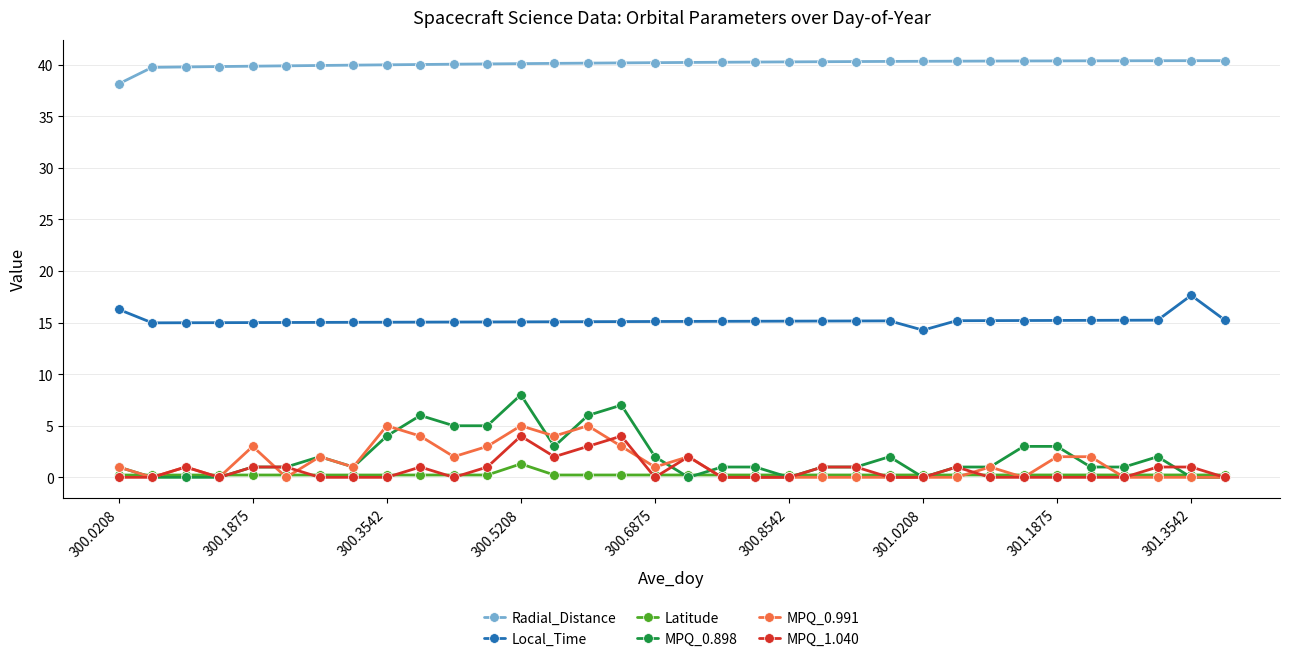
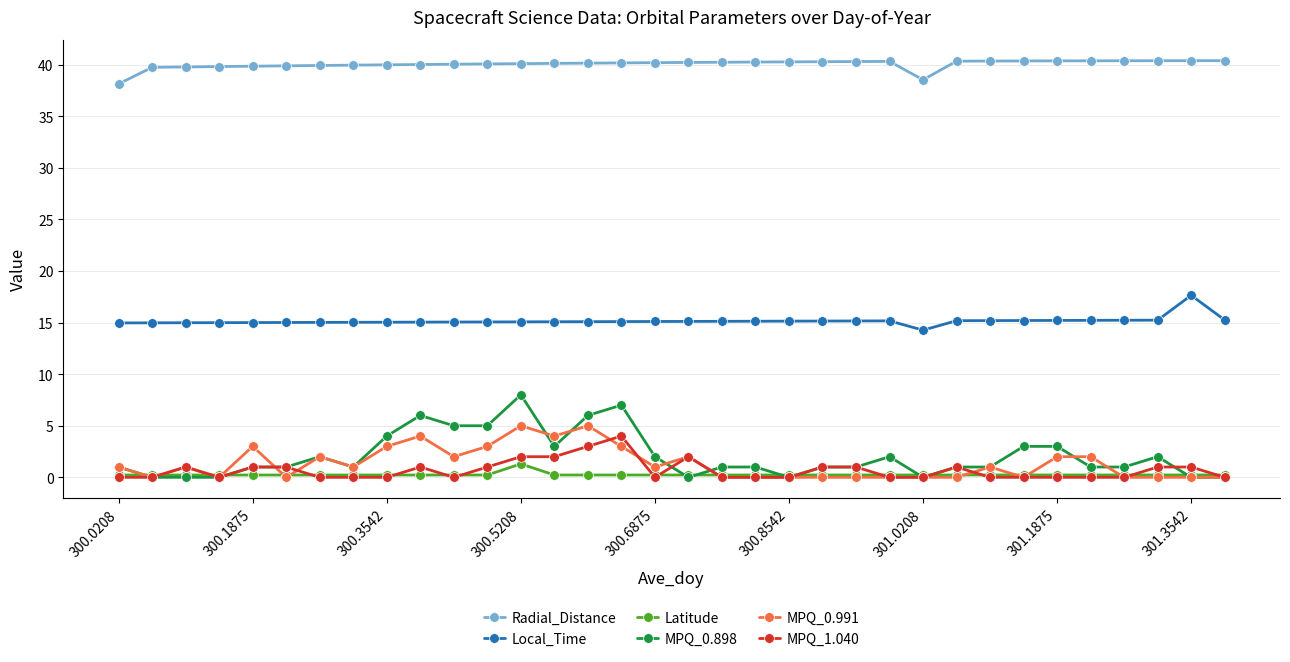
  {
    "Radial_Distance": {
      "300.0208": 38.1,
      "300.1875": 39.9,
      "300.3542": 40.0,
      "300.5208": 40.1,
      "300.6875": 40.2,
      "300.8542": 40.3,
-     "301.0208": 40.3,
+     "301.0208": 38.5,
      "301.1875": 40.4,
      "301.3542": 40.4
    },
    "Local_Time": {
-     "300.0208": 16.3,
+     "300.0208": 15.0,
      "300.1875": 15.0,
      "300.3542": 15.0,
      "300.5208": 15.1,
      "300.6875": 15.1,
      "300.8542": 15.1,
      "301.0208": 14.3,
      "301.1875": 15.2,
      "301.3542": 17.6
    },
    "Latitude": {
      "300.1875": 0.2,
      "300.5208": 1.3
    },
    "MPQ_0.898": {
      "300.3542": 4.0,
      "300.5208": 8.0,
      "300.6875": 2.0,
      "301.1875": 3.0
    },
    "MPQ_0.991": {
      "300.1875": 3,
-     "300.3542": 5,
+     "300.3542": 3,
      "300.5208": 5,
      "300.6875": 1,
      "301.1875": 2
    },
    "MPQ_1.040": {
-     "300.5208": 4,
+     "300.5208": 2,
      "301.3542": 1
    }
  }
